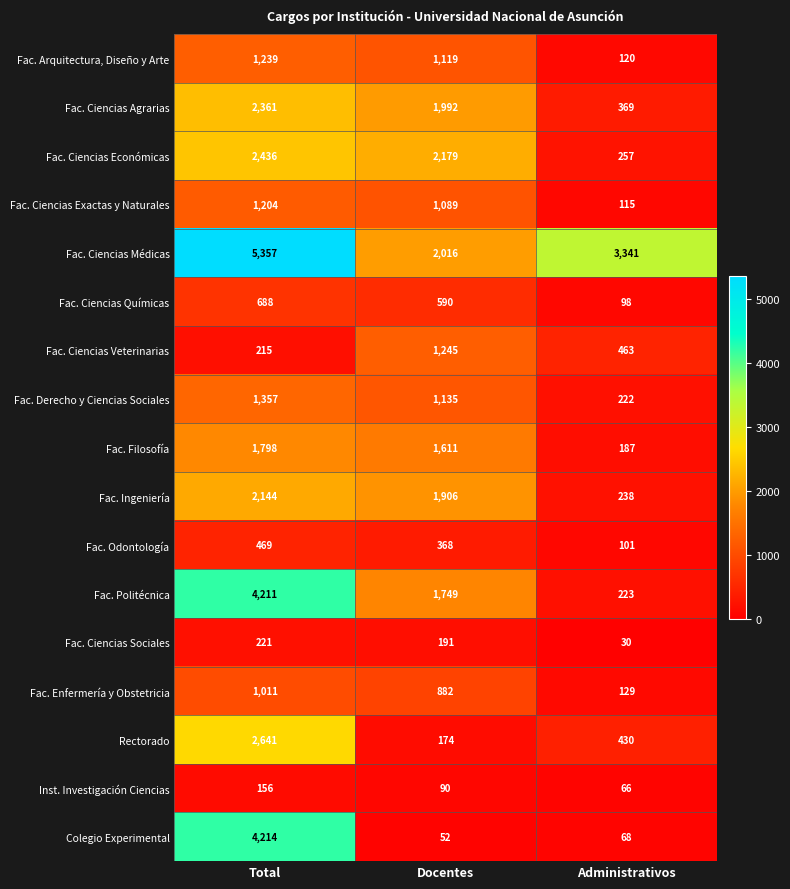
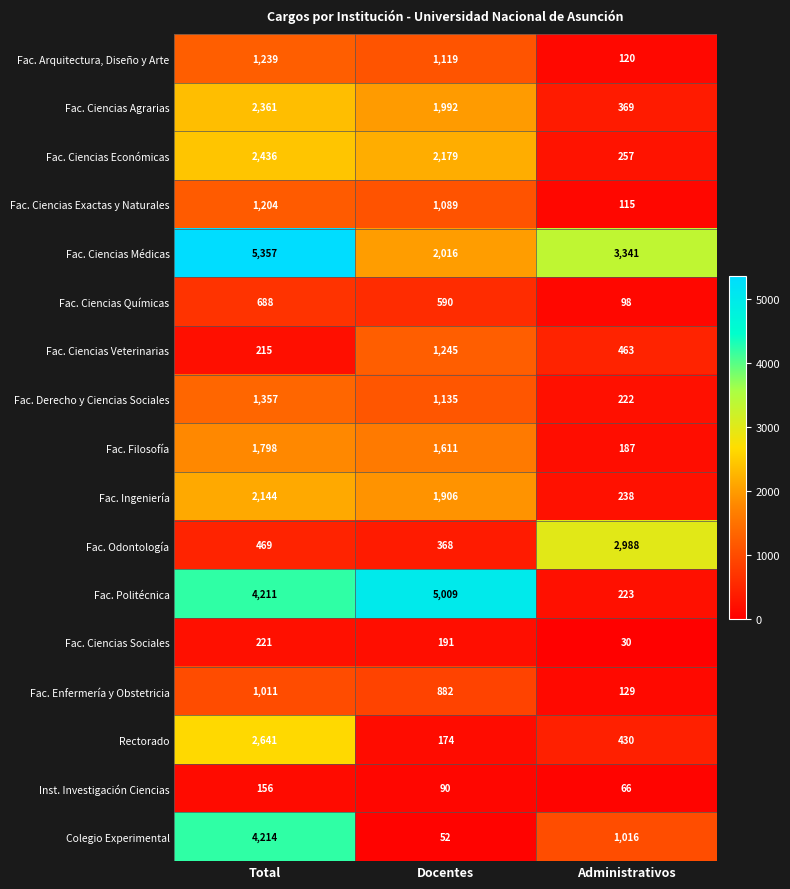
  {
    "Fac. Arquitectura, Diseño y Arte": {
      "Total": "1,239",
      "Docentes": "1,119",
      "Administrativos": "120"
    },
    "Fac. Ciencias Agrarias": {
      "Total": "2,361",
      "Docentes": "1,992",
      "Administrativos": "369"
    },
    "Fac. Ciencias Económicas": {
      "Total": "2,436",
      "Docentes": "2,179",
      "Administrativos": "257"
    },
    "Fac. Ciencias Exactas y Naturales": {
      "Total": "1,204",
      "Docentes": "1,089",
      "Administrativos": "115"
    },
    "Fac. Ciencias Médicas": {
      "Total": "5,357",
      "Docentes": "2,016",
      "Administrativos": "3,341"
    },
    "Fac. Ciencias Químicas": {
      "Total": "688",
      "Docentes": "590",
      "Administrativos": "98"
    },
    "Fac. Ciencias Veterinarias": {
      "Total": "215",
      "Docentes": "1,245",
      "Administrativos": "463"
    },
    "Fac. Derecho y Ciencias Sociales": {
      "Total": "1,357",
      "Docentes": "1,135",
      "Administrativos": "222"
    },
    "Fac. Filosofía": {
      "Total": "1,798",
      "Docentes": "1,611",
      "Administrativos": "187"
    },
    "Fac. Ingeniería": {
      "Total": "2,144",
      "Docentes": "1,906",
      "Administrativos": "238"
    },
    "Fac. Odontología": {
      "Total": "469",
      "Docentes": "368",
-     "Administrativos": "101"
+     "Administrativos": "2,988"
    },
    "Fac. Politécnica": {
      "Total": "4,211",
-     "Docentes": "1,749",
+     "Docentes": "5,009",
      "Administrativos": "223"
    },
    "Fac. Ciencias Sociales": {
      "Total": "221",
      "Docentes": "191",
      "Administrativos": "30"
    },
    "Fac. Enfermería y Obstetricia": {
      "Total": "1,011",
      "Docentes": "882",
      "Administrativos": "129"
    },
    "Rectorado": {
      "Total": "2,641",
      "Docentes": "174",
      "Administrativos": "430"
    },
    "Inst. Investigación Ciencias": {
      "Total": "156",
      "Docentes": "90",
      "Administrativos": "66"
    },
    "Colegio Experimental": {
      "Total": "4,214",
      "Docentes": "52",
-     "Administrativos": "68"
+     "Administrativos": "1,016"
    }
  }
